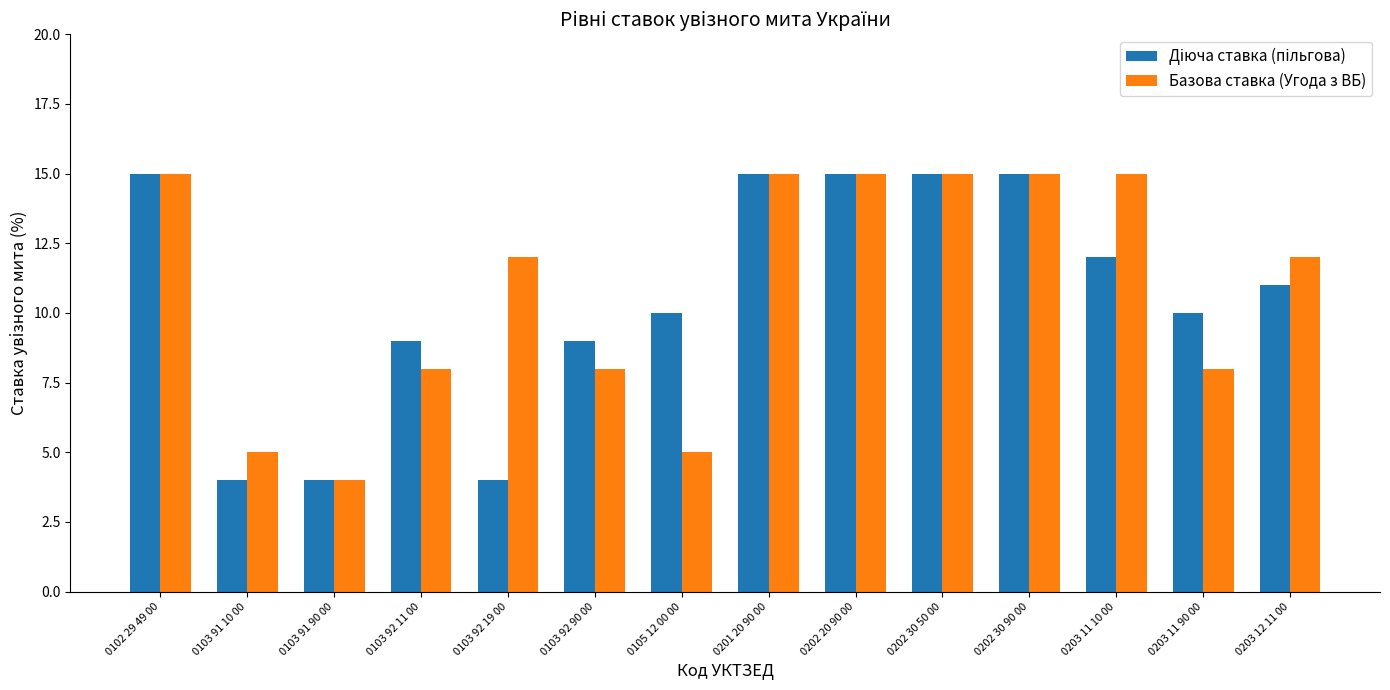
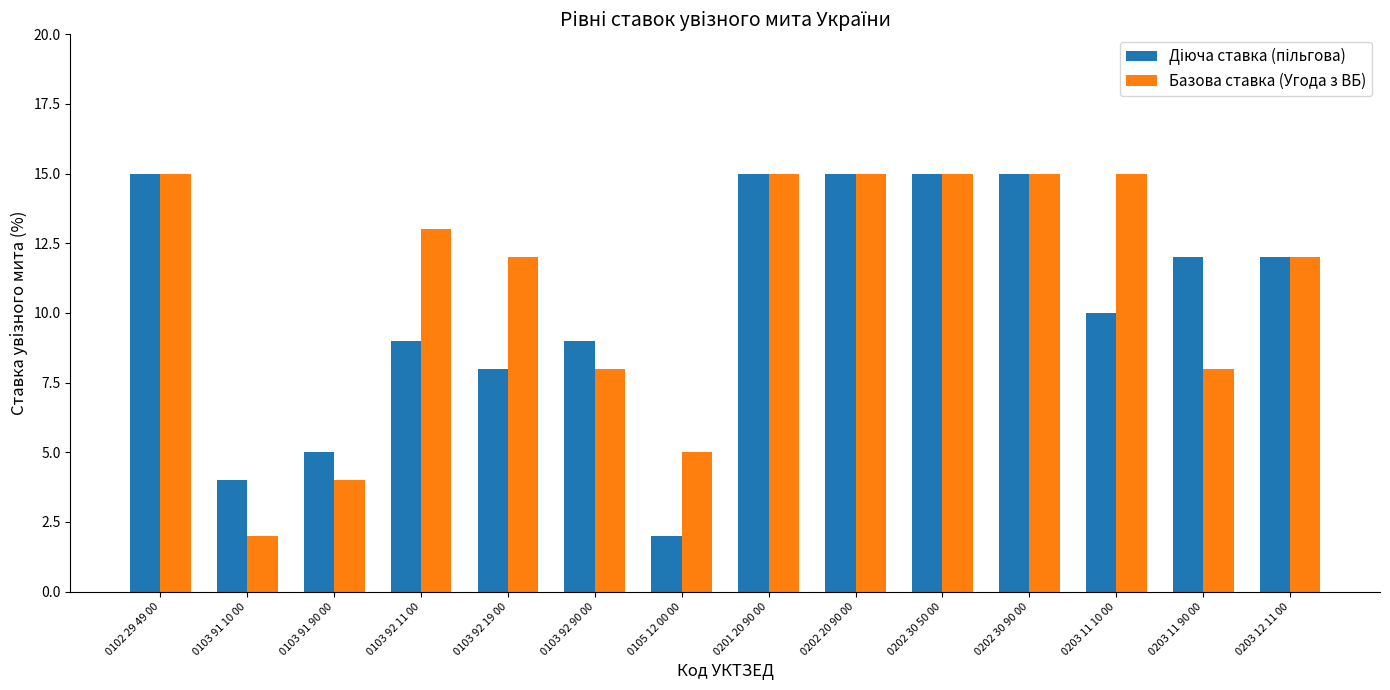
  {
    "Діюча ставка (пільгова)": {
      "0102 29 49 00": 15,
      "0103 91 10 00": 4,
-     "0103 91 90 00": 4,
+     "0103 91 90 00": 5,
      "0103 92 11 00": 9,
-     "0103 92 19 00": 4,
+     "0103 92 19 00": 8,
      "0103 92 90 00": 9,
-     "0105 12 00 00": 10,
+     "0105 12 00 00": 2,
      "0201 20 90 00": 15,
      "0202 20 90 00": 15,
      "0202 30 50 00": 15,
      "0202 30 90 00": 15,
-     "0203 11 10 00": 12,
-     "0203 11 90 00": 10,
-     "0203 12 11 00": 11
+     "0203 11 10 00": 10,
+     "0203 11 90 00": 12,
+     "0203 12 11 00": 12
    },
    "Базова ставка (Угода з ВБ)": {
      "0102 29 49 00": 15,
-     "0103 91 10 00": 5,
+     "0103 91 10 00": 2,
      "0103 91 90 00": 4,
-     "0103 92 11 00": 8,
+     "0103 92 11 00": 13,
      "0103 92 19 00": 12,
      "0103 92 90 00": 8,
      "0105 12 00 00": 5,
      "0201 20 90 00": 15,
      "0202 20 90 00": 15,
      "0202 30 50 00": 15,
      "0202 30 90 00": 15,
      "0203 11 10 00": 15,
      "0203 11 90 00": 8,
      "0203 12 11 00": 12
    }
  }
